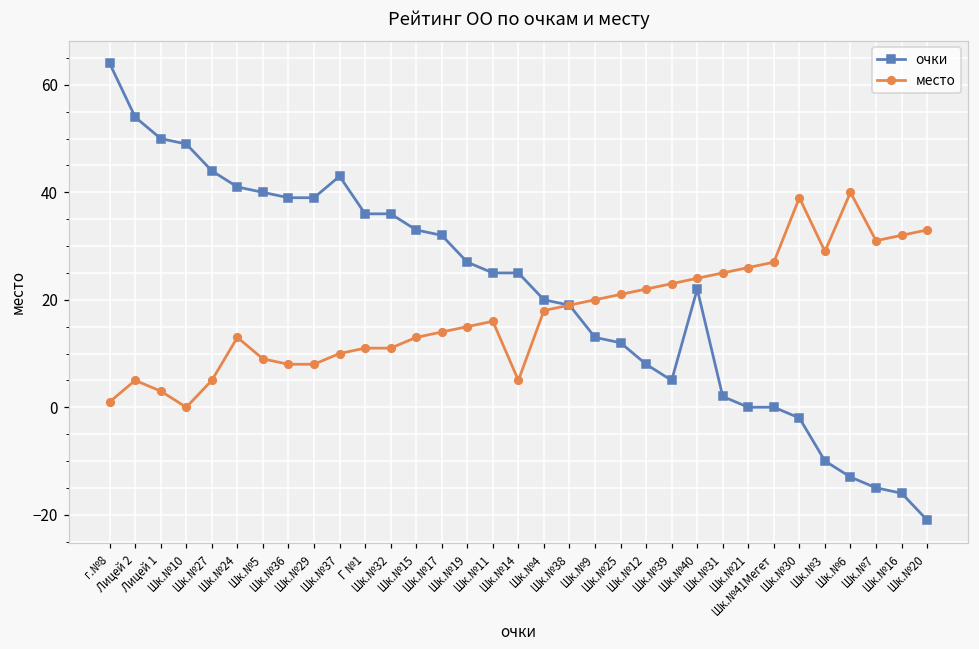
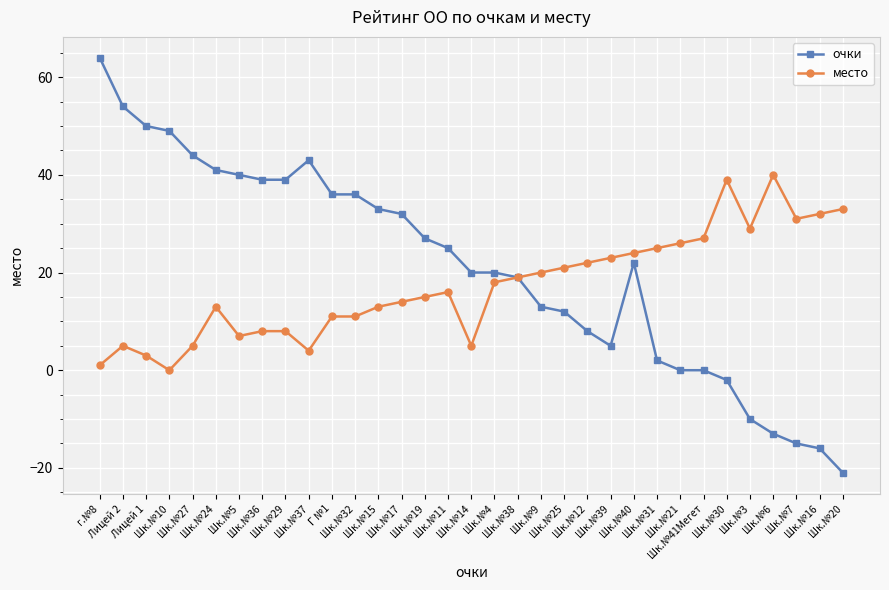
  {
    "очки": {
      "г.№8": 64,
      "Лицей 2": 54,
      "Лицей 1": 50,
      "Шк.№10": 49,
      "Шк.№27": 44,
      "Шк.№24": 41,
      "Шк.№5": 40,
      "Шк.№36": 39,
      "Шк.№29": 39,
      "Шк.№37": 43,
      "Г №1": 36,
      "Шк.№32": 36,
      "Шк.№15": 33,
      "Шк.№17": 32,
      "Шк.№19": 27,
      "Шк.№11": 25,
-     "Шк.№14": 25,
+     "Шк.№14": 20,
      "Шк.№4": 20,
      "Шк.№9": 13,
      "Шк.№25": 12,
      "Шк.№12": 8,
      "Шк.№39": 5,
      "Шк.№40": 22,
      "Шк.№31": 2,
      "Шк.№21": 0,
      "Шк.№41Мегет": 0,
      "Шк.№30": -2,
      "Шк.№3": -10,
      "Шк.№6": -13,
      "Шк.№7": -15,
      "Шк.№16": -16,
      "Шк.№20": -21
    },
    "место": {
      "г.№8": 1,
      "Лицей 2": 5,
      "Лицей 1": 3,
      "Шк.№10": 0,
      "Шк.№27": 5,
      "Шк.№24": 13,
-     "Шк.№5": 9,
+     "Шк.№5": 7,
      "Шк.№36": 8,
      "Шк.№29": 8,
-     "Шк.№37": 10,
+     "Шк.№37": 4,
      "Г №1": 11,
      "Шк.№32": 11,
      "Шк.№15": 13,
      "Шк.№17": 14,
      "Шк.№19": 15,
      "Шк.№11": 16,
      "Шк.№14": 5,
      "Шк.№4": 18,
      "Шк.№9": 20,
      "Шк.№25": 21,
      "Шк.№12": 22,
      "Шк.№39": 23,
      "Шк.№40": 24,
      "Шк.№31": 25,
      "Шк.№21": 26,
      "Шк.№41Мегет": 27,
      "Шк.№30": 39,
      "Шк.№3": 29,
      "Шк.№6": 40,
      "Шк.№7": 31,
      "Шк.№16": 32,
      "Шк.№20": 33
    }
  }
